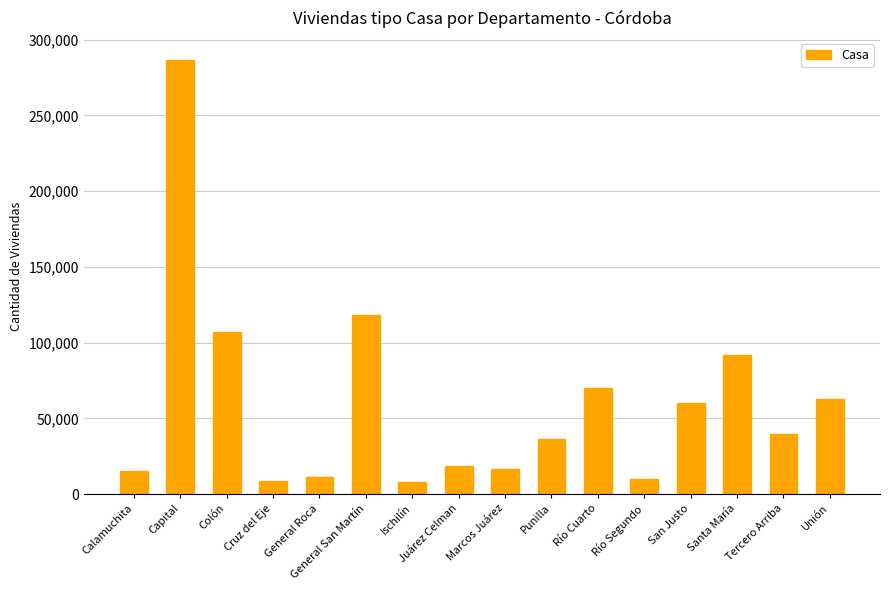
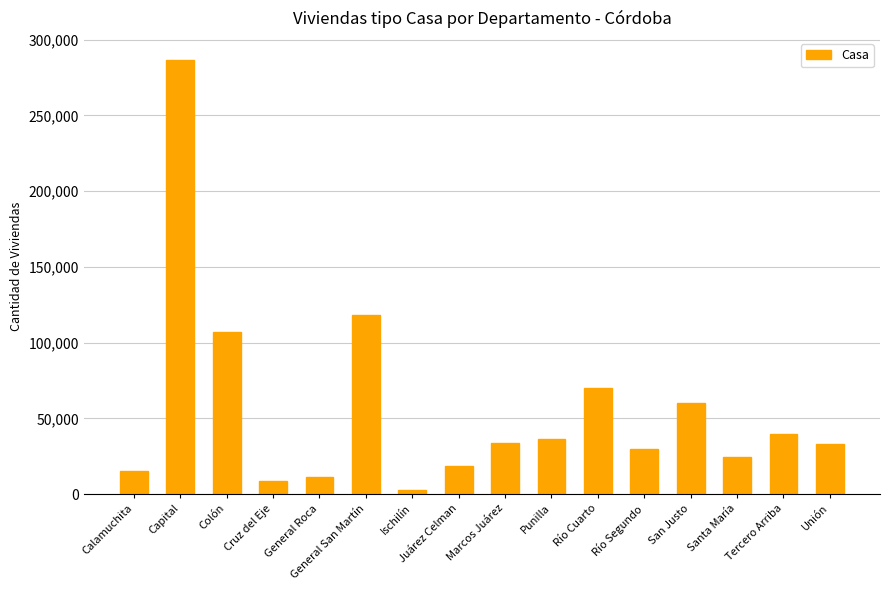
  {
    "Calamuchita": "15,000",
    "Capital": "287,000",
    "Colón": "107,000",
    "Cruz del Eje": "9,000",
    "General Roca": "11,000",
    "General San Martín": "118,000",
-   "Ischilín": "8,000",
+   "Ischilín": "3,000",
    "Juárez Celman": "18,000",
-   "Marcos Juárez": "16,000",
+   "Marcos Juárez": "34,000",
    "Punilla": "37,000",
    "Río Cuarto": "70,000",
-   "Río Segundo": "10,000",
+   "Río Segundo": "30,000",
    "San Justo": "60,000",
-   "Santa María": "92,000",
+   "Santa María": "25,000",
    "Tercero Arriba": "39,000",
-   "Unión": "63,000"
+   "Unión": "33,000"
  }
